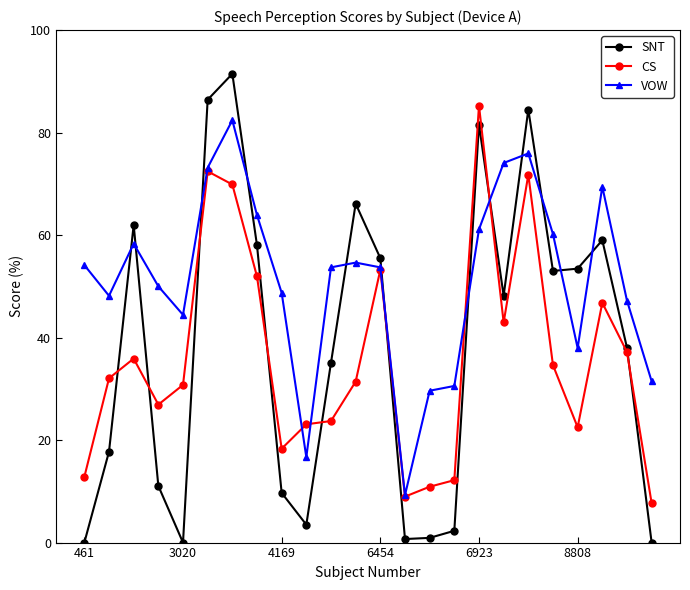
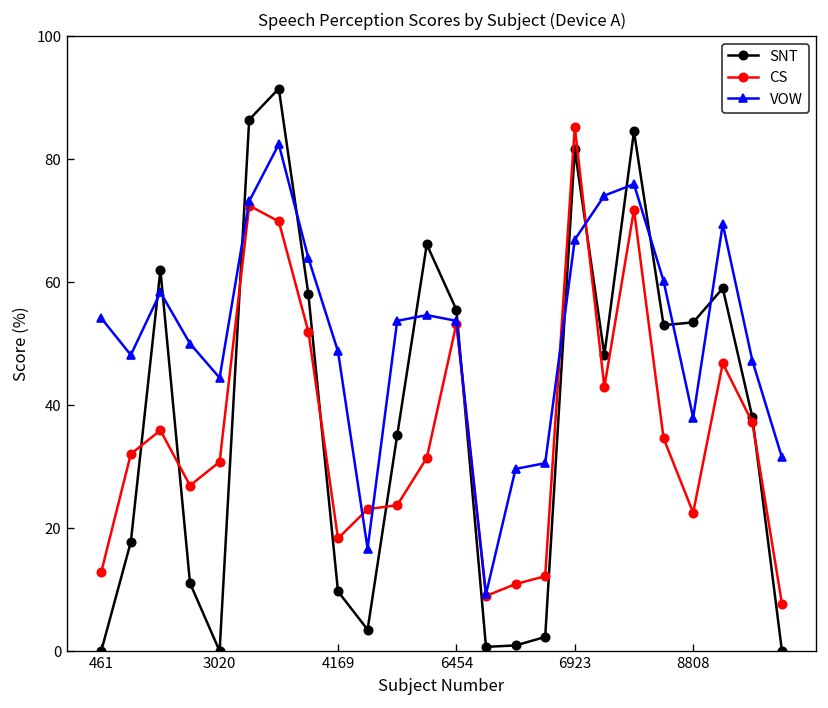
  {
    "SNT": {
      "461": 0,
      "3020": 0,
      "4169": 10,
      "6454": 56,
      "6923": 82,
      "8808": 53
    },
    "CS": {
      "461": 13,
      "3020": 31,
      "4169": 18,
      "6923": 85,
      "8808": 23
    },
    "VOW": {
      "461": 54,
      "3020": 44,
      "4169": 49,
-     "6923": 61,
+     "6923": 67,
      "8808": 38
    }
  }
